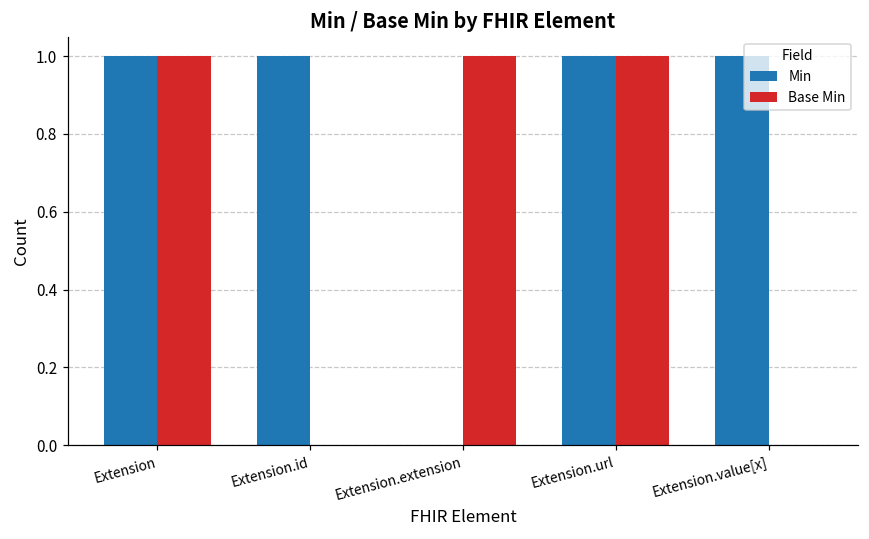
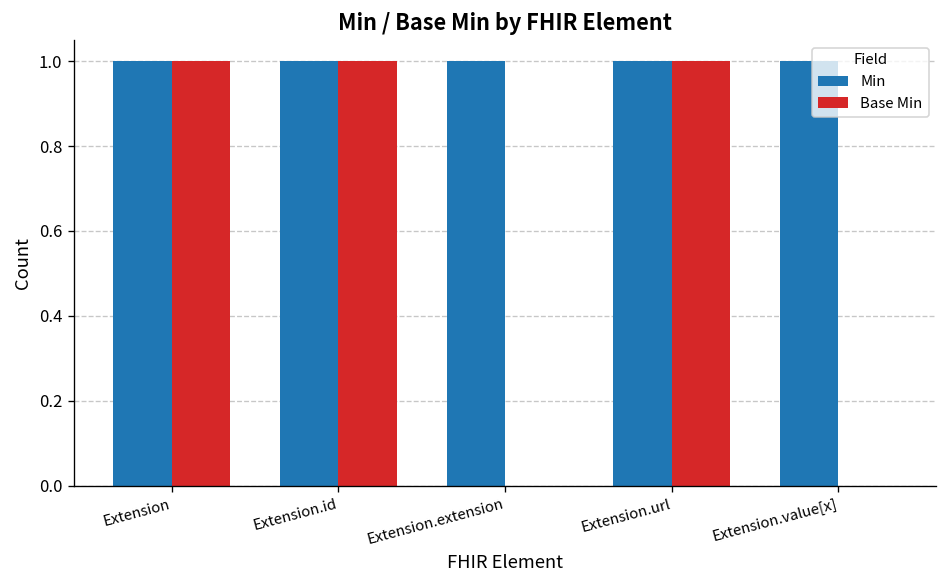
  {
    "Min": {
      "Extension": 1,
      "Extension.id": 1,
-     "Extension.extension": 0,
+     "Extension.extension": 1,
      "Extension.url": 1,
      "Extension.value[x]": 1
    },
    "Base Min": {
      "Extension": 1,
-     "Extension.id": 0,
-     "Extension.extension": 1,
+     "Extension.id": 1,
+     "Extension.extension": 0,
      "Extension.url": 1,
      "Extension.value[x]": 0
    }
  }
